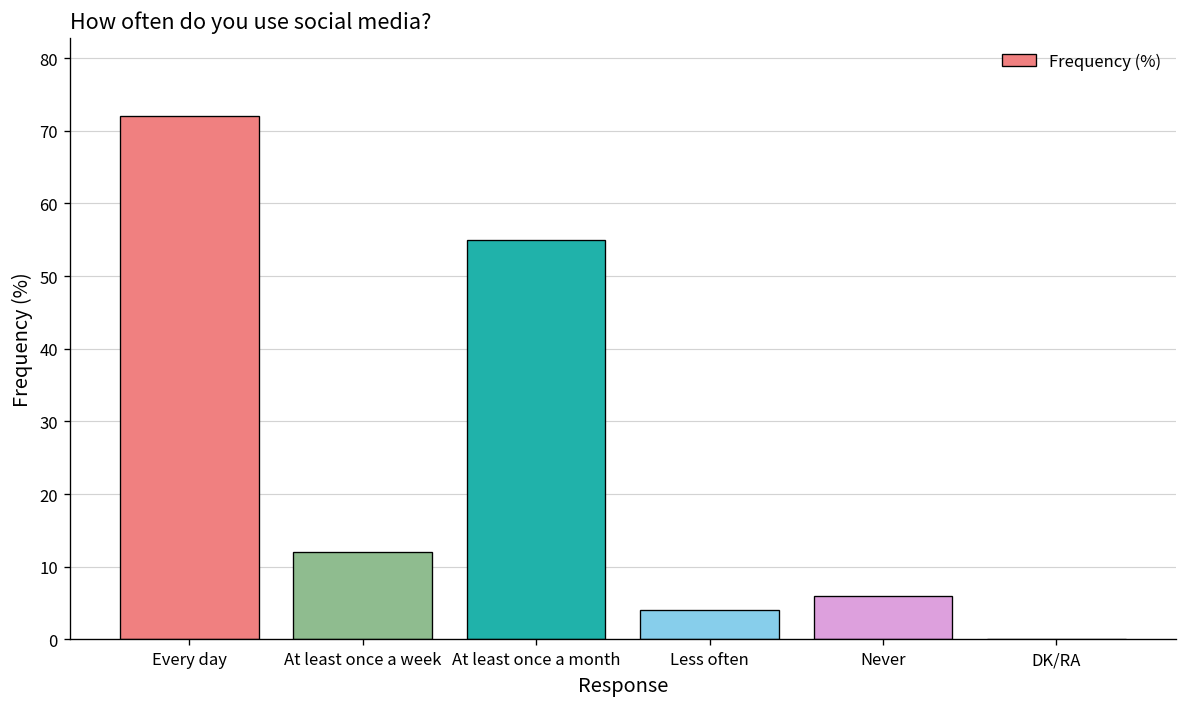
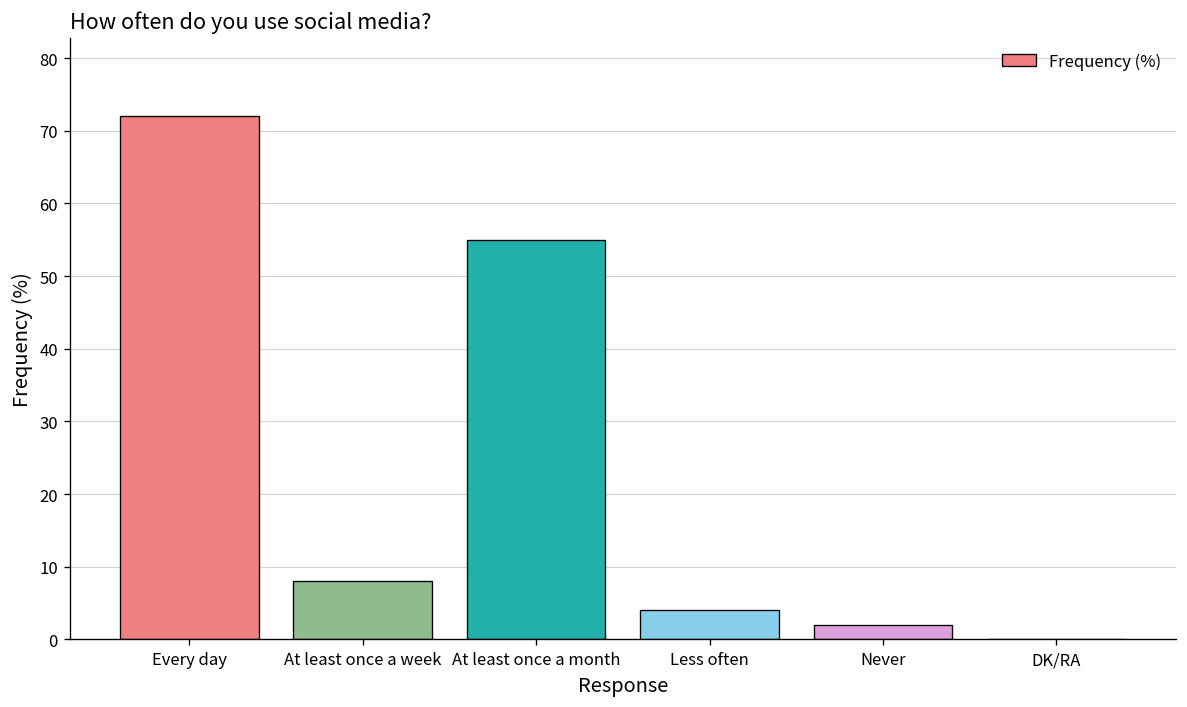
  {
    "Every day": 72,
-   "At least once a week": 12,
+   "At least once a week": 8,
    "At least once a month": 55,
    "Less often": 4,
-   "Never": 6,
+   "Never": 2,
    "DK/RA": 0
  }
